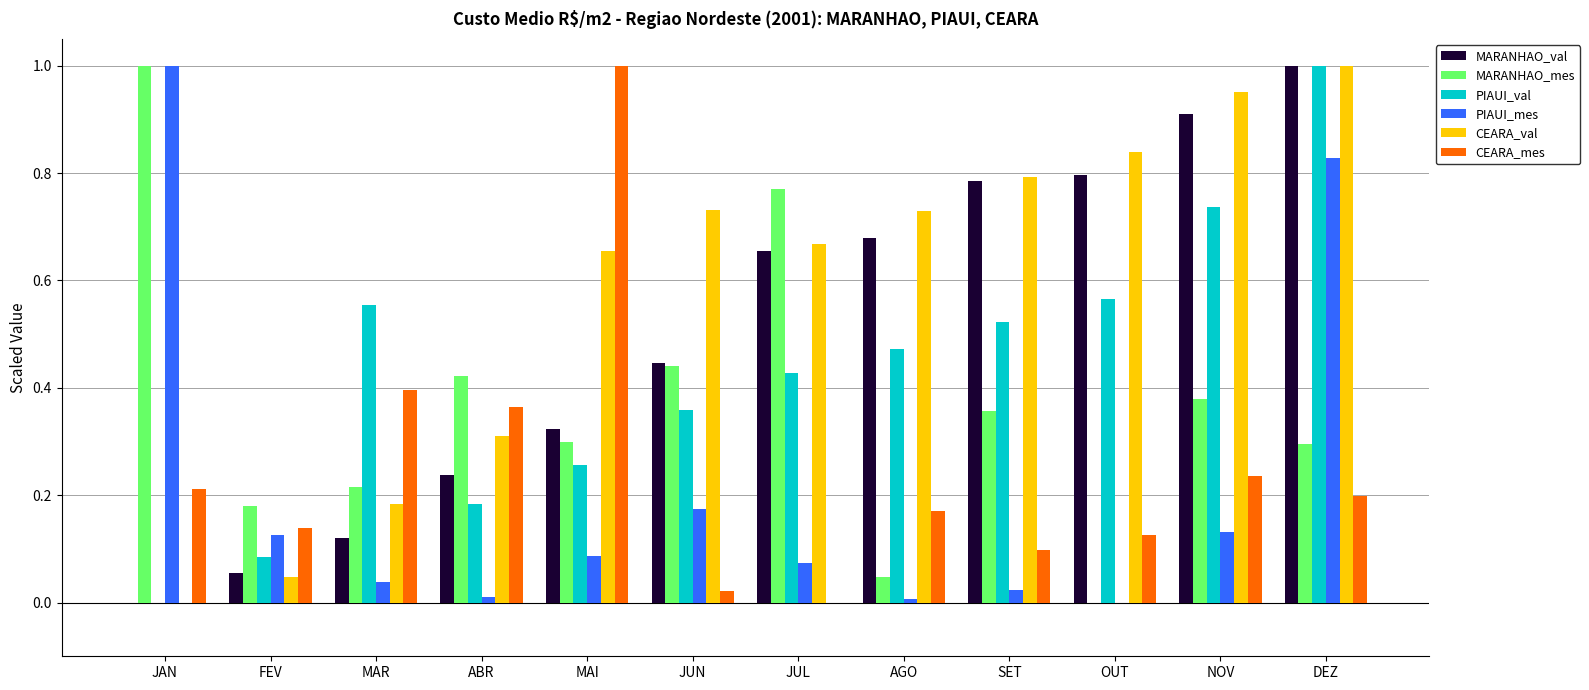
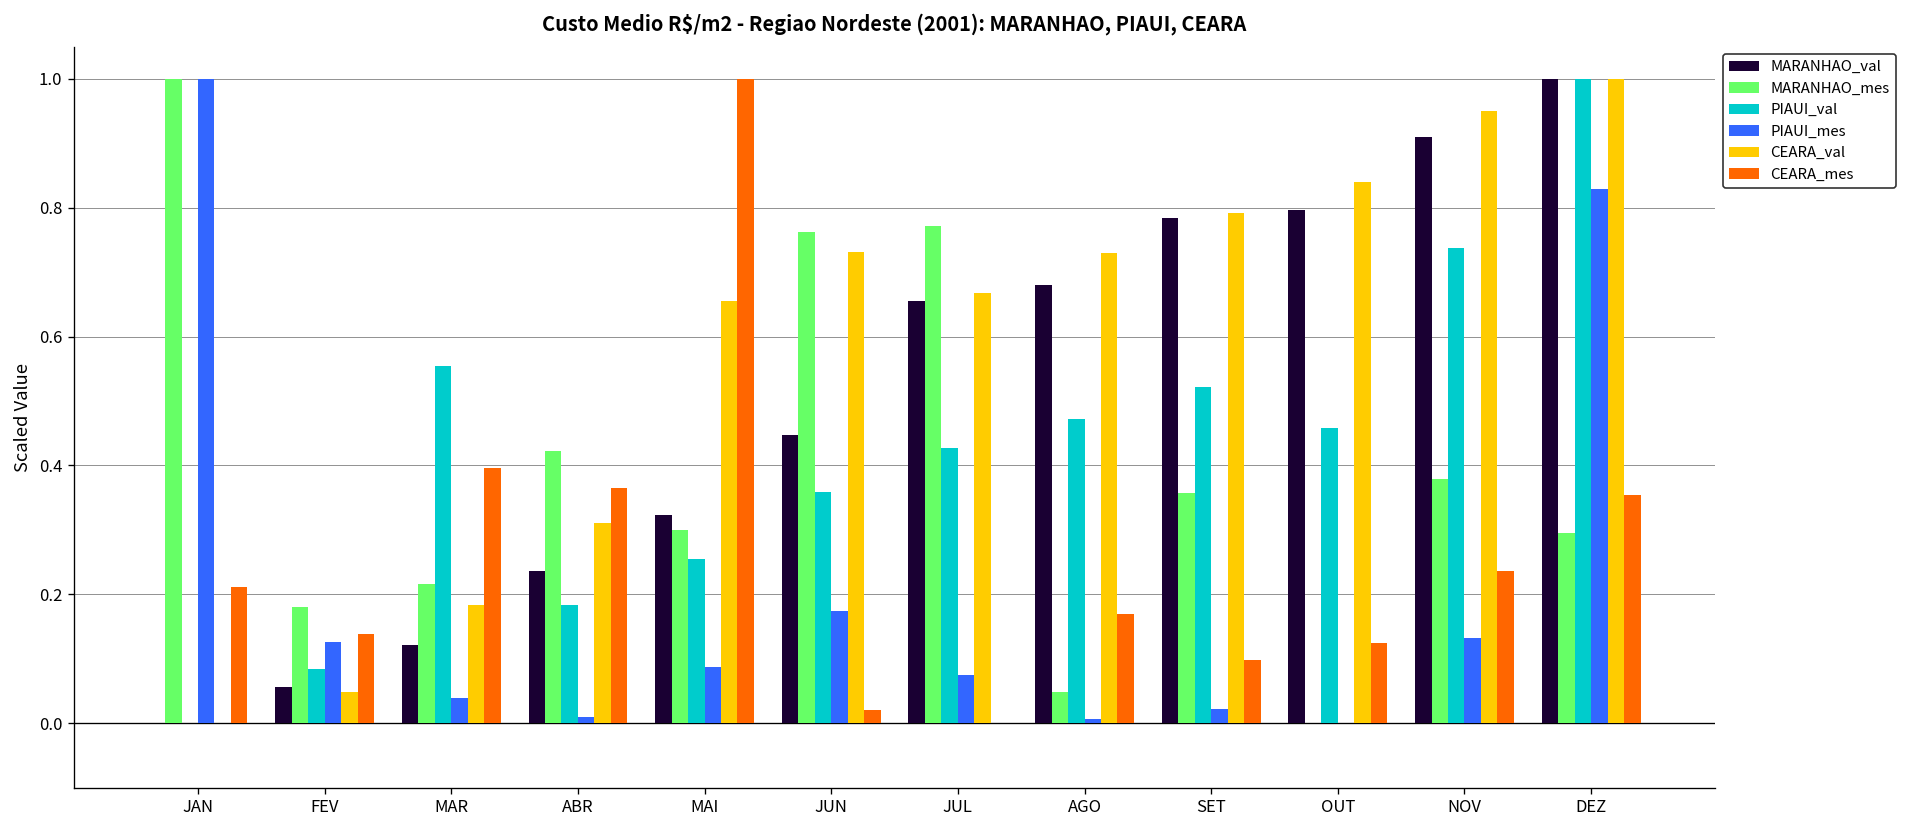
  {
    "MARANHAO_val": {
      "JAN": 0.00,
      "FEV": 0.06,
      "MAR": 0.12,
      "ABR": 0.24,
      "MAI": 0.32,
      "JUN": 0.45,
      "JUL": 0.65,
      "AGO": 0.68,
      "SET": 0.78,
      "OUT": 0.80,
      "NOV": 0.91,
      "DEZ": 1.00
    },
    "MARANHAO_mes": {
      "JAN": 1.00,
      "FEV": 0.18,
      "MAR": 0.22,
      "ABR": 0.42,
      "MAI": 0.30,
-     "JUN": 0.44,
+     "JUN": 0.76,
      "JUL": 0.77,
      "AGO": 0.05,
      "SET": 0.36,
      "OUT": 0.00,
      "NOV": 0.38,
      "DEZ": 0.30
    },
    "PIAUI_val": {
      "JAN": 0.00,
      "FEV": 0.08,
      "MAR": 0.55,
      "ABR": 0.18,
      "MAI": 0.26,
      "JUN": 0.36,
      "JUL": 0.43,
      "AGO": 0.47,
      "SET": 0.52,
-     "OUT": 0.56,
+     "OUT": 0.46,
      "NOV": 0.74,
      "DEZ": 1.00
    },
    "PIAUI_mes": {
      "JAN": 1.00,
      "FEV": 0.13,
      "MAR": 0.04,
      "ABR": 0.01,
      "MAI": 0.09,
      "JUN": 0.17,
      "JUL": 0.07,
      "AGO": 0.01,
      "SET": 0.02,
      "OUT": 0.00,
      "NOV": 0.13,
      "DEZ": 0.83
    },
    "CEARA_val": {
      "JAN": 0.00,
      "FEV": 0.05,
      "MAR": 0.18,
      "ABR": 0.31,
      "MAI": 0.66,
      "JUN": 0.73,
      "JUL": 0.67,
      "AGO": 0.73,
      "SET": 0.79,
      "OUT": 0.84,
      "NOV": 0.95,
      "DEZ": 1.00
    },
    "CEARA_mes": {
      "JAN": 0.21,
      "FEV": 0.14,
      "MAR": 0.40,
      "ABR": 0.36,
      "MAI": 1.00,
      "JUN": 0.02,
      "JUL": 0.00,
      "AGO": 0.17,
      "SET": 0.10,
      "OUT": 0.13,
      "NOV": 0.24,
-     "DEZ": 0.20
+     "DEZ": 0.35
    }
  }
